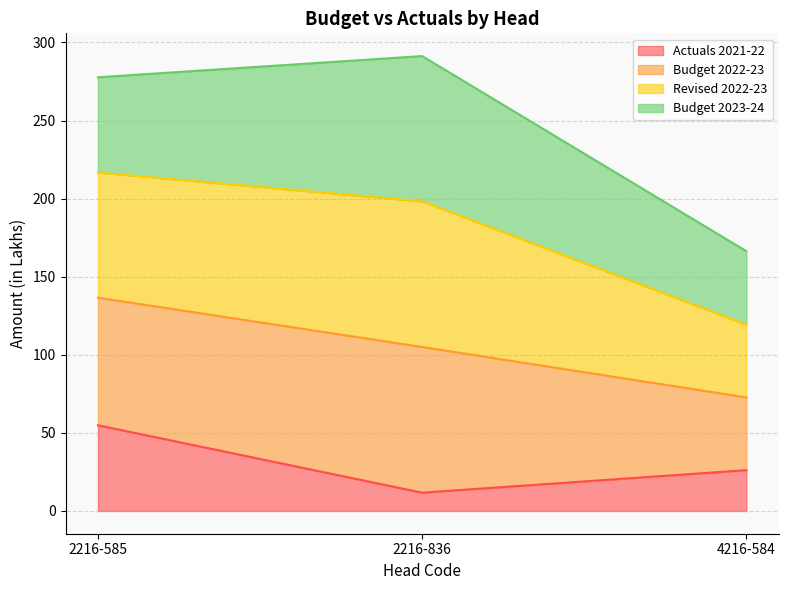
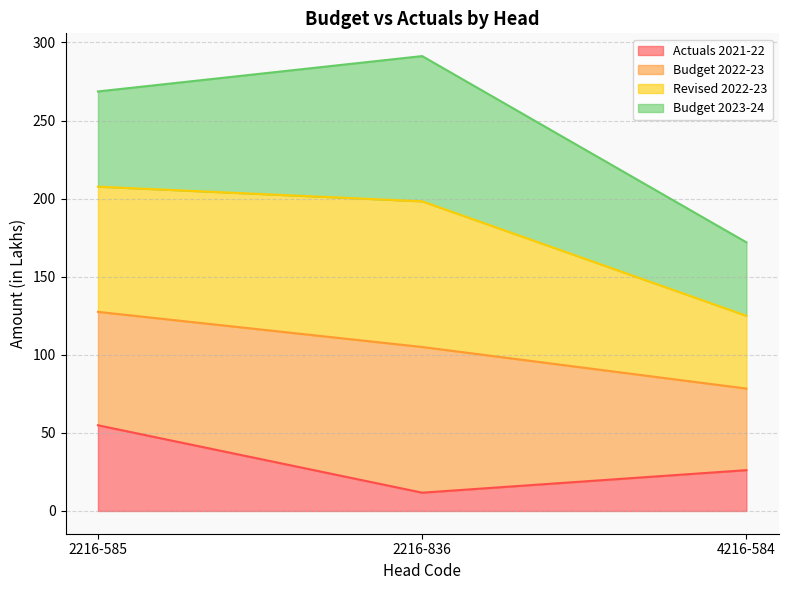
  {
    "Actuals 2021-22": {
      "2216-585": 55,
      "2216-836": 12,
      "4216-584": 26
    },
    "Budget 2022-23": {
-     "2216-585": 82,
+     "2216-585": 73,
      "2216-836": 93,
-     "4216-584": 47
+     "4216-584": 52
    },
    "Revised 2022-23": {
      "2216-585": 80,
      "2216-836": 93,
      "4216-584": 47
    },
    "Budget 2023-24": {
      "2216-585": 61,
      "2216-836": 93,
      "4216-584": 47
    }
  }
